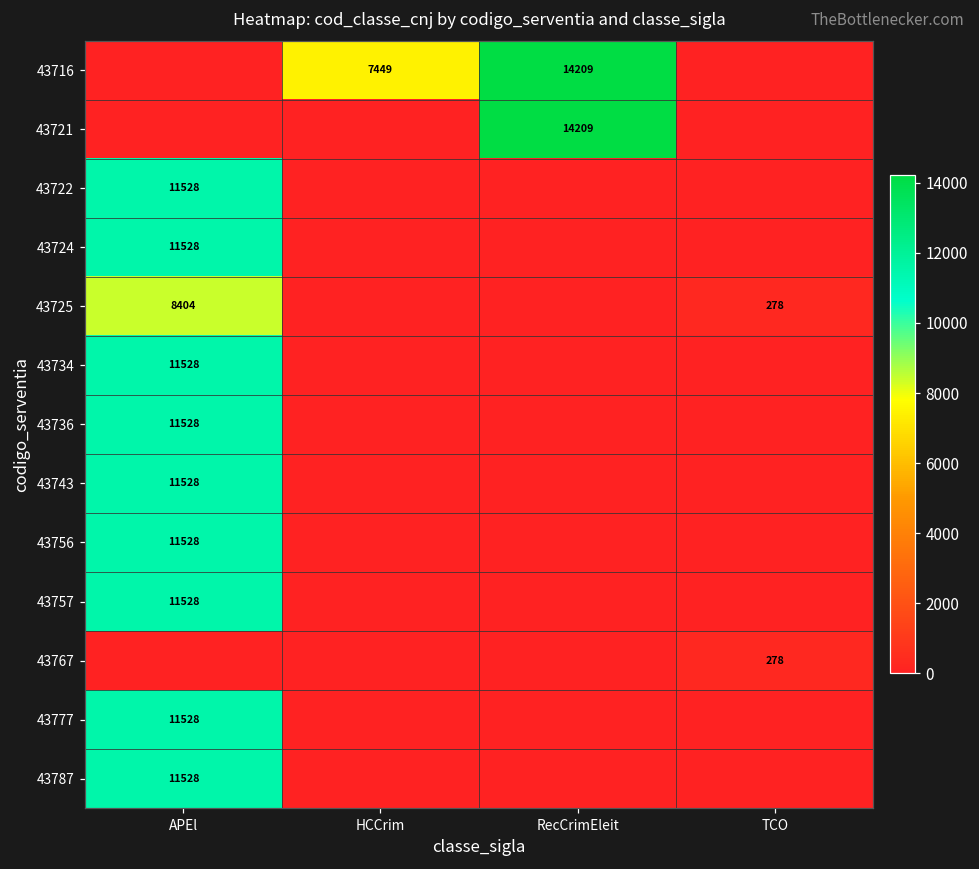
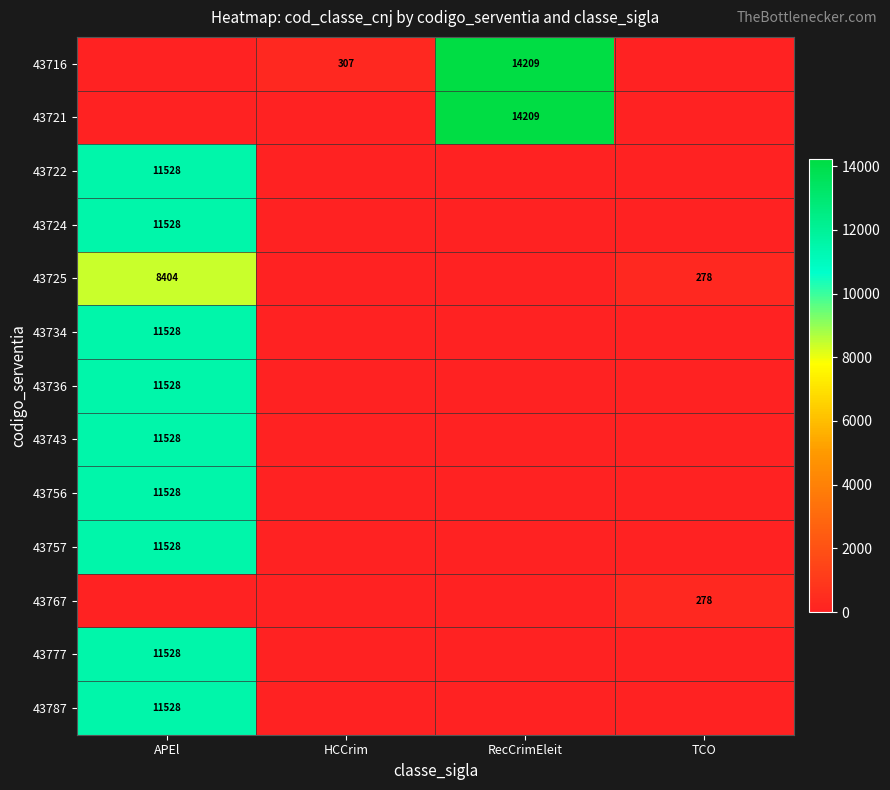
  {
    "43716": {
-     "HCCrim": 7449,
+     "HCCrim": 307,
      "RecCrimEleit": 14209
    },
    "43721": {
      "RecCrimEleit": 14209
    },
    "43722": {
      "APEl": 11528
    },
    "43724": {
      "APEl": 11528
    },
    "43725": {
      "APEl": 8404,
      "TCO": 278
    },
    "43734": {
      "APEl": 11528
    },
    "43736": {
      "APEl": 11528
    },
    "43743": {
      "APEl": 11528
    },
    "43756": {
      "APEl": 11528
    },
    "43757": {
      "APEl": 11528
    },
    "43767": {
      "TCO": 278
    },
    "43777": {
      "APEl": 11528
    },
    "43787": {
      "APEl": 11528
    }
  }
